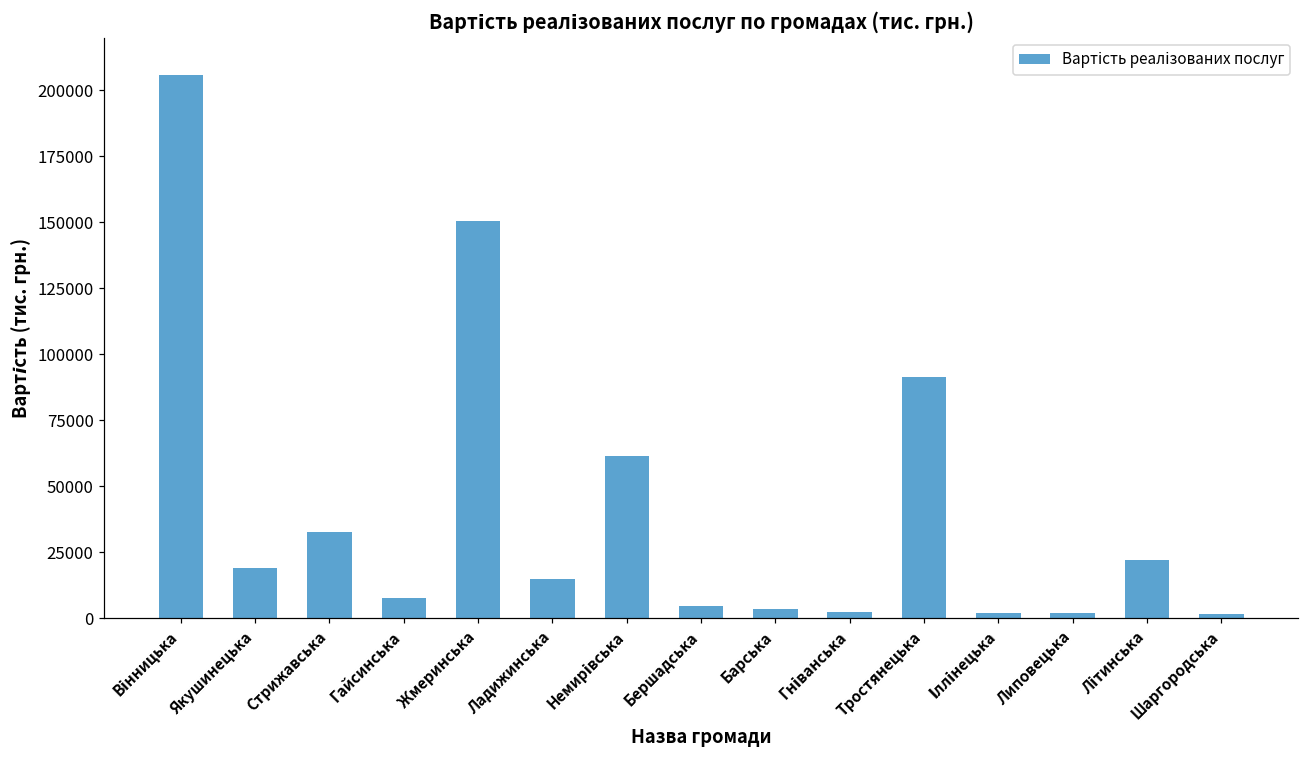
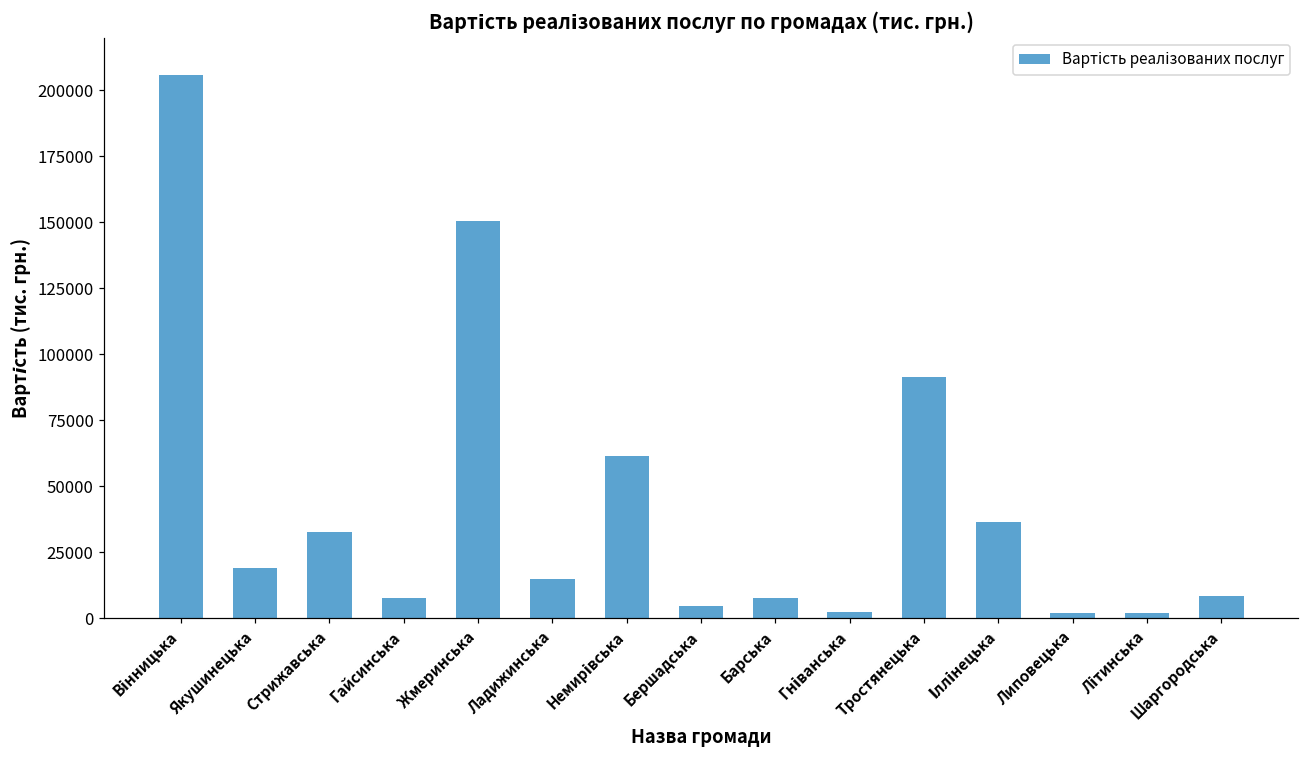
  {
    "Вінницька": 206000,
    "Якушинецька": 19000,
    "Стрижавська": 33000,
    "Гайсинська": 7000,
    "Жмеринська": 150000,
    "Ладижинська": 15000,
    "Немирівська": 62000,
    "Бершадська": 5000,
-   "Барська": 3000,
+   "Барська": 8000,
    "Гніванська": 2000,
    "Тростянецька": 91000,
-   "Іллінецька": 2000,
+   "Іллінецька": 37000,
    "Липовецька": 2000,
-   "Літинська": 22000,
-   "Шаргородська": 2000
+   "Літинська": 2000,
+   "Шаргородська": 9000
  }
